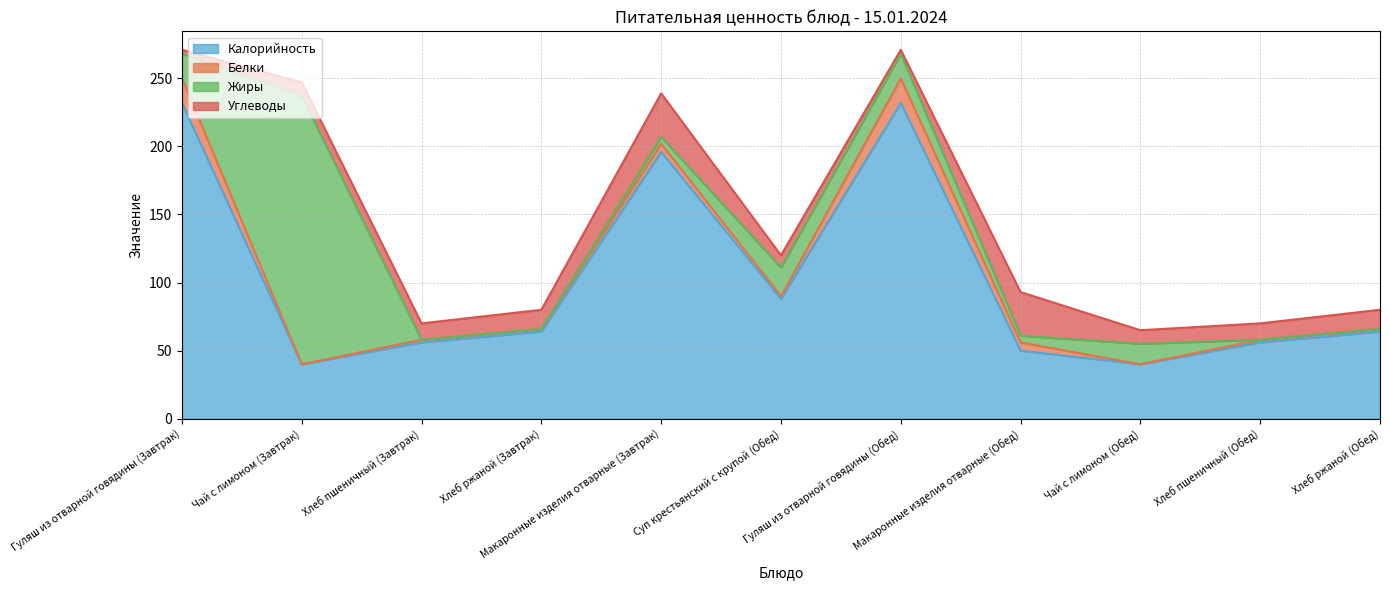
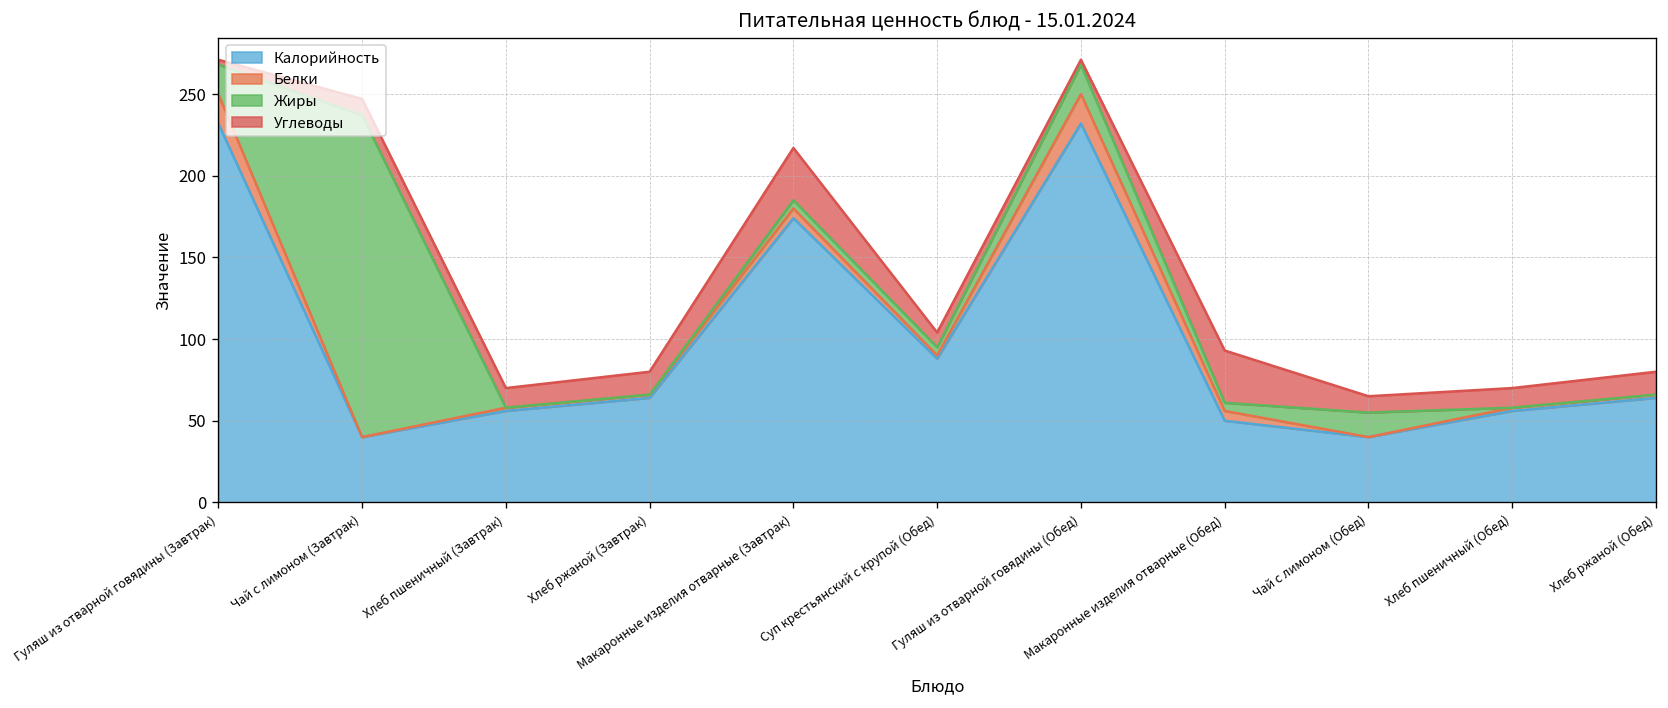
  {
    "Калорийность": {
      "Гуляш из отварной говядины (Завтрак)": 232,
      "Хлеб пшеничный (Завтрак)": 56,
      "Хлеб ржаной (Завтрак)": 64,
-     "Макаронные изделия отварные (Завтрак)": 196,
+     "Макаронные изделия отварные (Завтрак)": 174,
      "Суп крестьянский с крупой (Обед)": 88,
      "Гуляш из отварной говядины (Обед)": 232,
      "Макаронные изделия отварные (Обед)": 50,
      "Хлеб пшеничный (Обед)": 56,
      "Хлеб ржаной (Обед)": 64
    },
    "Жиры": {
      "Гуляш из отварной говядины (Завтрак)": 18,
      "Макаронные изделия отварные (Завтрак)": 5,
-     "Суп крестьянский с крупой (Обед)": 21,
+     "Суп крестьянский с крупой (Обед)": 5,
      "Гуляш из отварной говядины (Обед)": 18,
      "Макаронные изделия отварные (Обед)": 5,
      "Чай с лимоном (Обед)": 15
    }
  }
